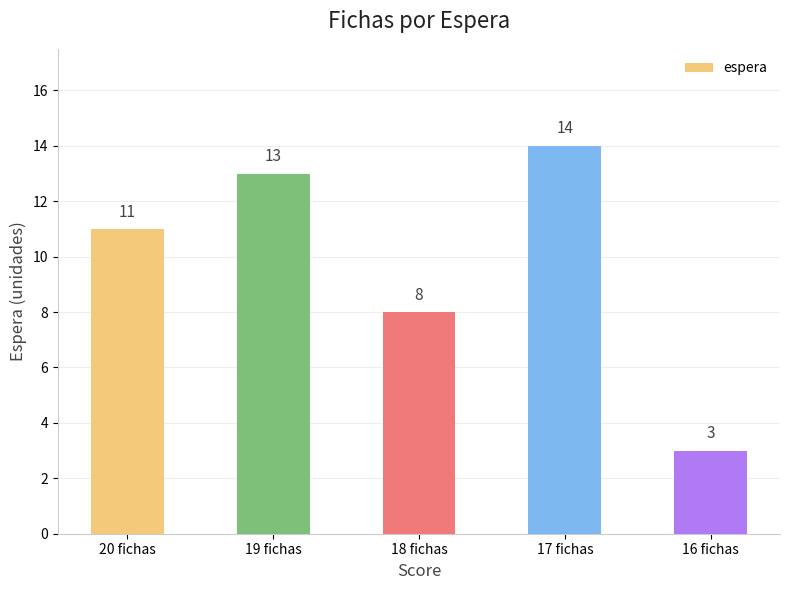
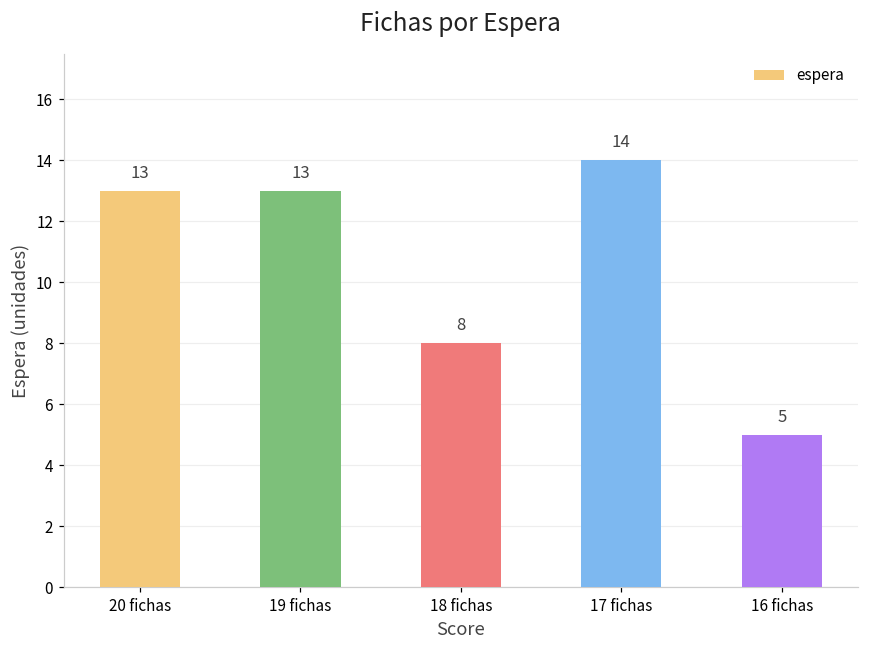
  {
-   "20 fichas": 11,
+   "20 fichas": 13,
    "19 fichas": 13,
    "18 fichas": 8,
    "17 fichas": 14,
-   "16 fichas": 3
+   "16 fichas": 5
  }
